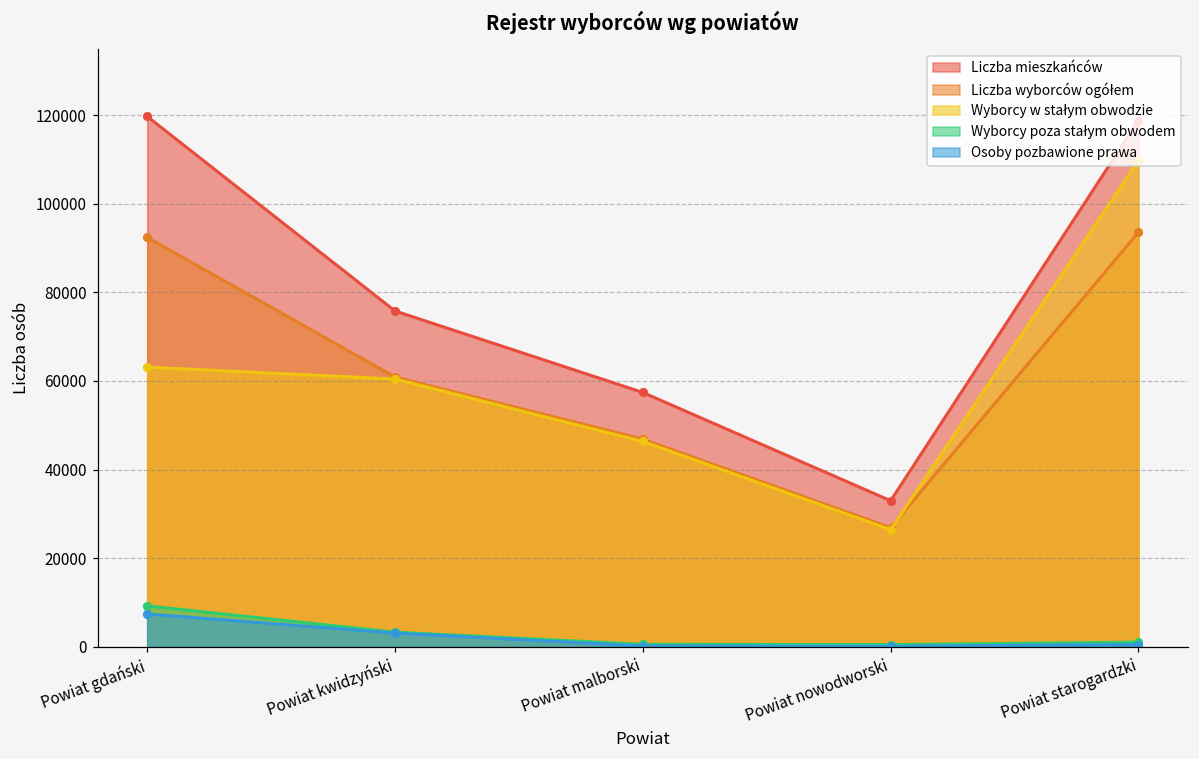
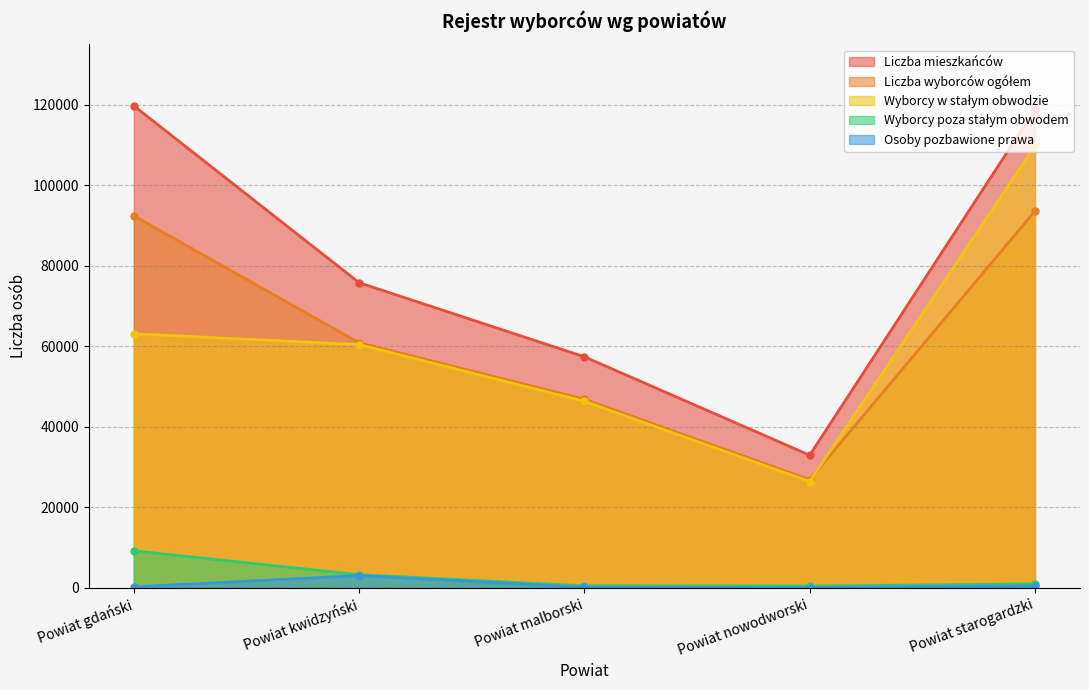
  {
    "Wyborcy w stałym obwodzie": {
      "Powiat gdański": 63000
    },
    "Wyborcy poza stałym obwodem": {
      "Powiat gdański": 9000
    },
    "Osoby pozbawione prawa": {
-     "Powiat gdański": 7000
+     "Powiat gdański": 0
    }
  }
